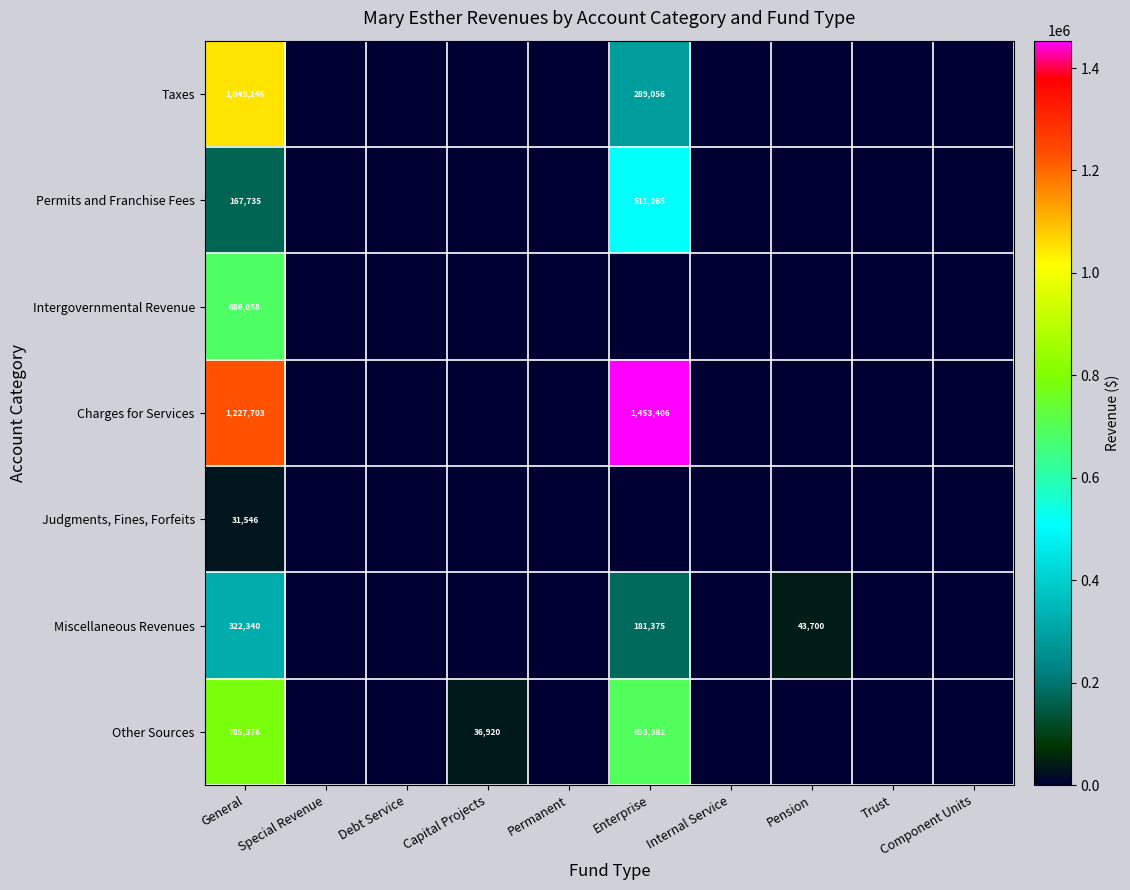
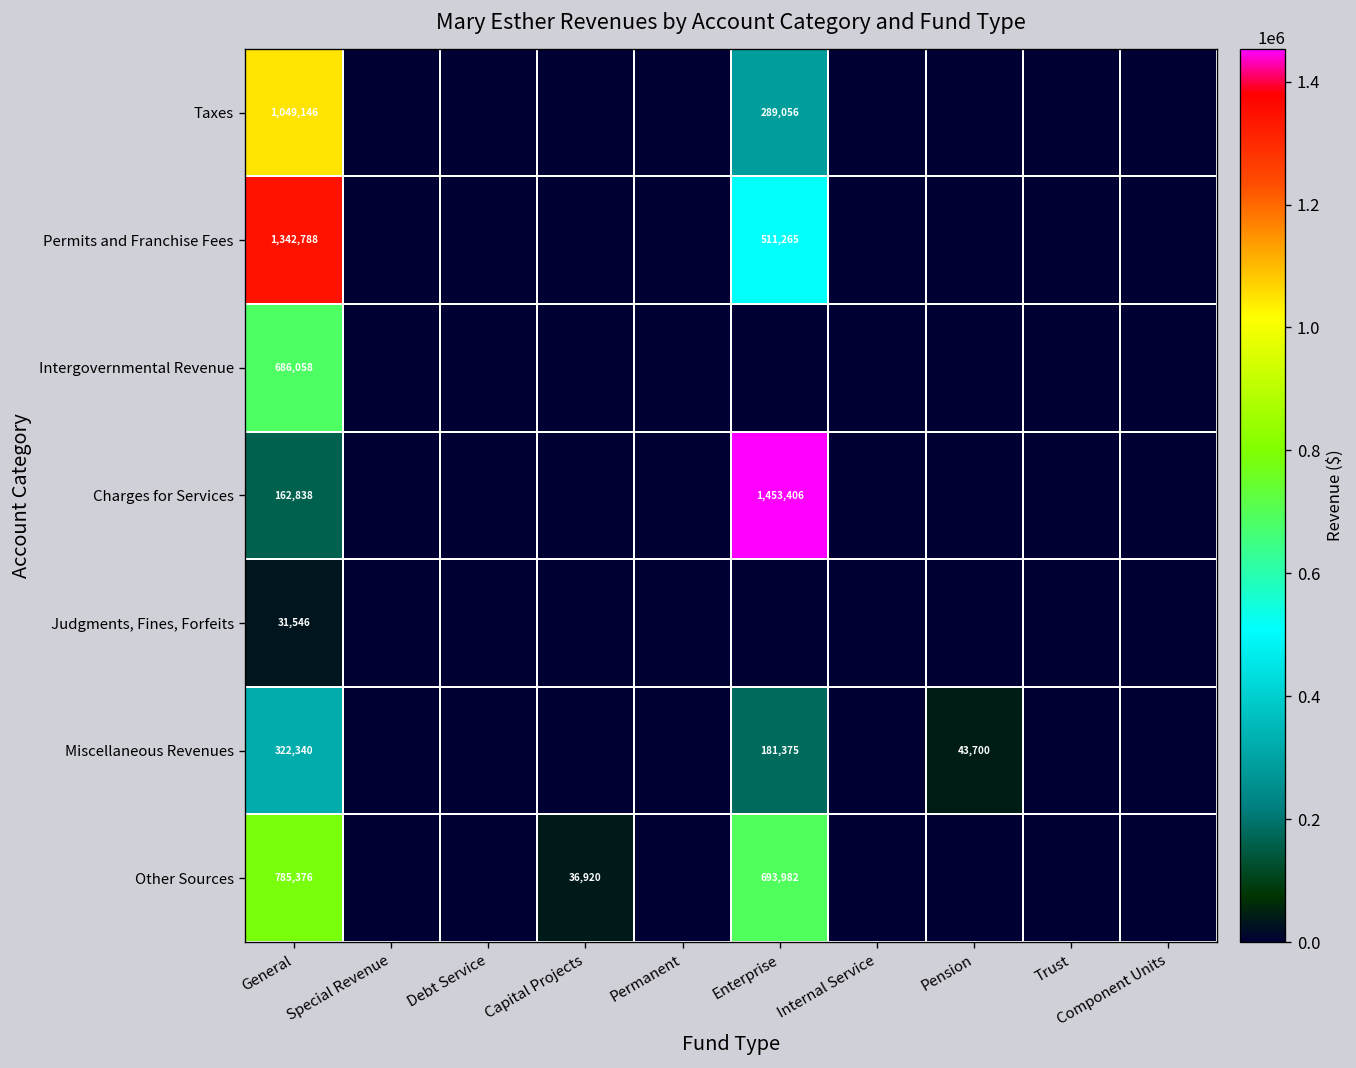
  {
    "Taxes": {
      "General": "1,049,146",
      "Enterprise": "289,056"
    },
    "Permits and Franchise Fees": {
-     "General": "167,735",
+     "General": "1,342,788",
      "Enterprise": "511,265"
    },
    "Intergovernmental Revenue": {
      "General": "686,058"
    },
    "Charges for Services": {
-     "General": "1,227,703",
+     "General": "162,838",
      "Enterprise": "1,453,406"
    },
    "Judgments, Fines, Forfeits": {
      "General": "31,546"
    },
    "Miscellaneous Revenues": {
      "General": "322,340",
      "Enterprise": "181,375",
      "Pension": "43,700"
    },
    "Other Sources": {
      "General": "785,376",
      "Capital Projects": "36,920",
      "Enterprise": "693,982"
    }
  }
